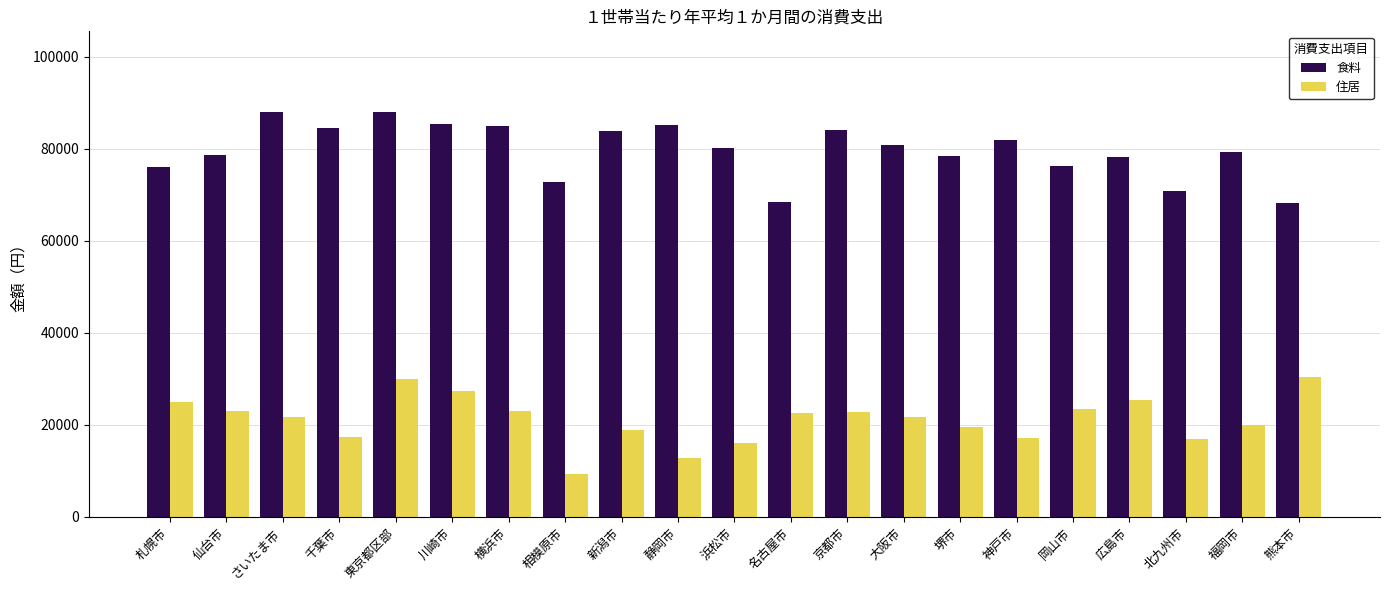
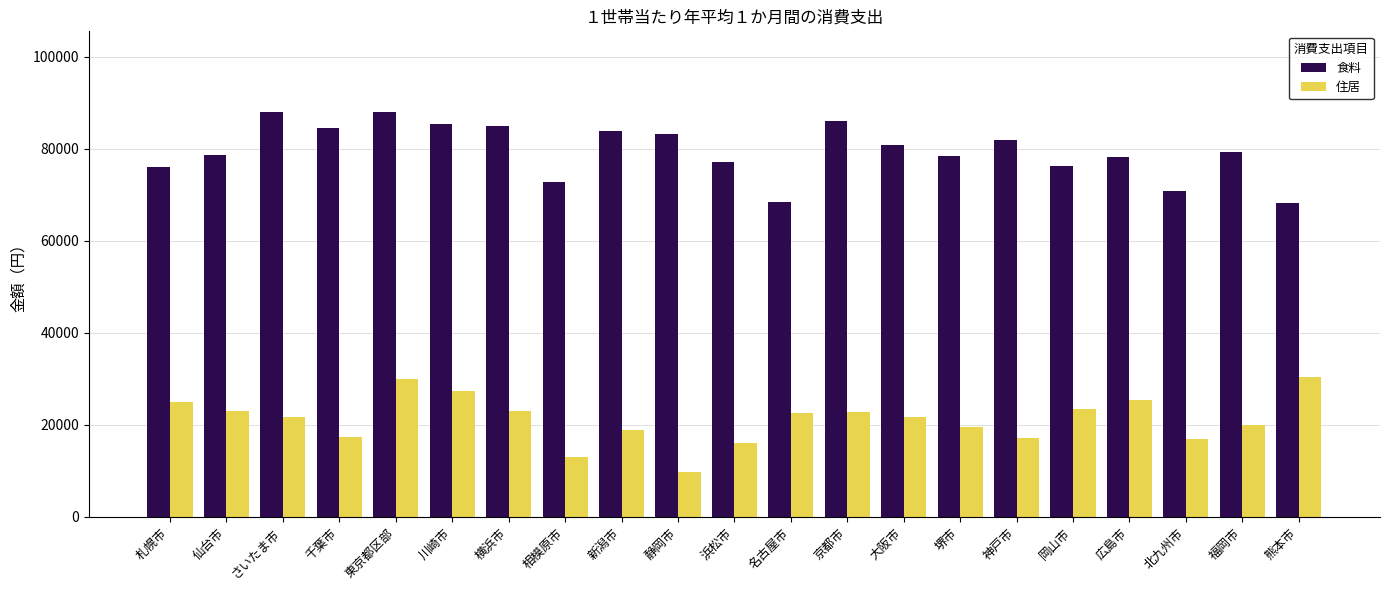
  {
    "食料": {
      "札幌市": 76000,
      "仙台市": 79000,
      "さいたま市": 88000,
      "千葉市": 85000,
      "東京都区部": 88000,
      "川崎市": 85000,
      "横浜市": 85000,
      "相模原市": 73000,
      "新潟市": 84000,
-     "静岡市": 85000,
-     "浜松市": 80000,
+     "静岡市": 83000,
+     "浜松市": 77000,
      "名古屋市": 68000,
-     "京都市": 84000,
+     "京都市": 86000,
      "大阪市": 81000,
      "堺市": 78000,
      "神戸市": 82000,
      "岡山市": 76000,
      "広島市": 78000,
      "北九州市": 71000,
      "福岡市": 79000,
      "熊本市": 68000
    },
    "住居": {
      "札幌市": 25000,
      "仙台市": 23000,
      "さいたま市": 22000,
      "千葉市": 17000,
      "東京都区部": 30000,
      "川崎市": 27000,
      "横浜市": 23000,
-     "相模原市": 9000,
+     "相模原市": 13000,
      "新潟市": 19000,
-     "静岡市": 13000,
+     "静岡市": 10000,
      "浜松市": 16000,
      "名古屋市": 23000,
      "京都市": 23000,
      "大阪市": 22000,
      "堺市": 20000,
      "神戸市": 17000,
      "岡山市": 23000,
      "広島市": 25000,
      "北九州市": 17000,
      "福岡市": 20000,
      "熊本市": 30000
    }
  }
